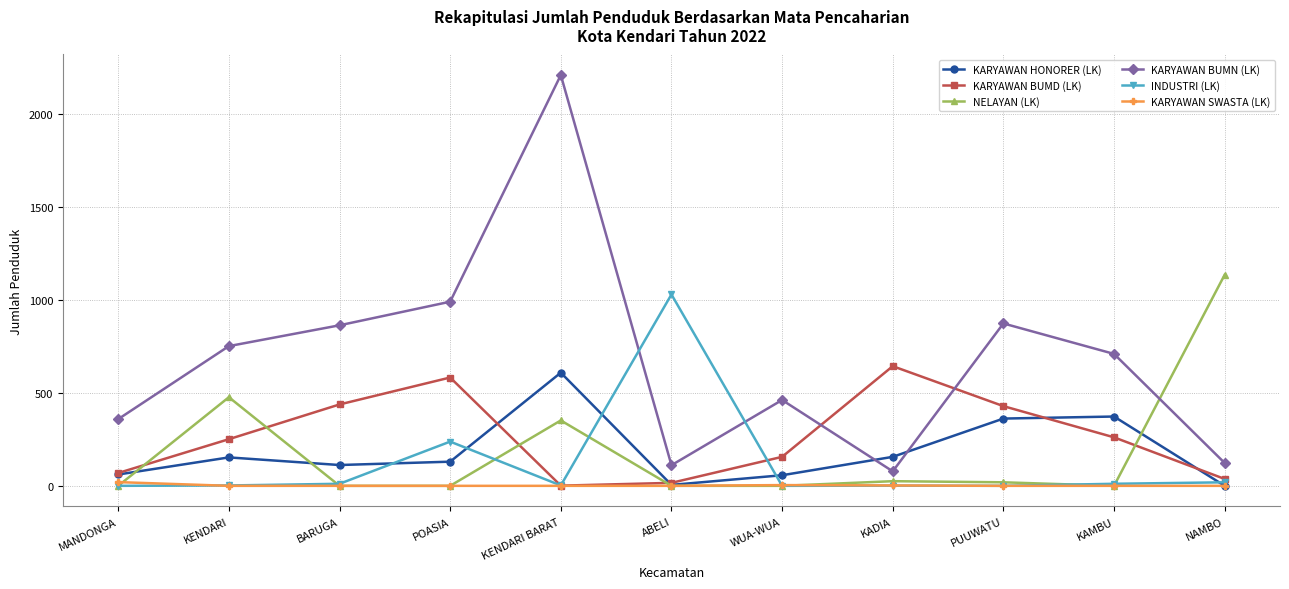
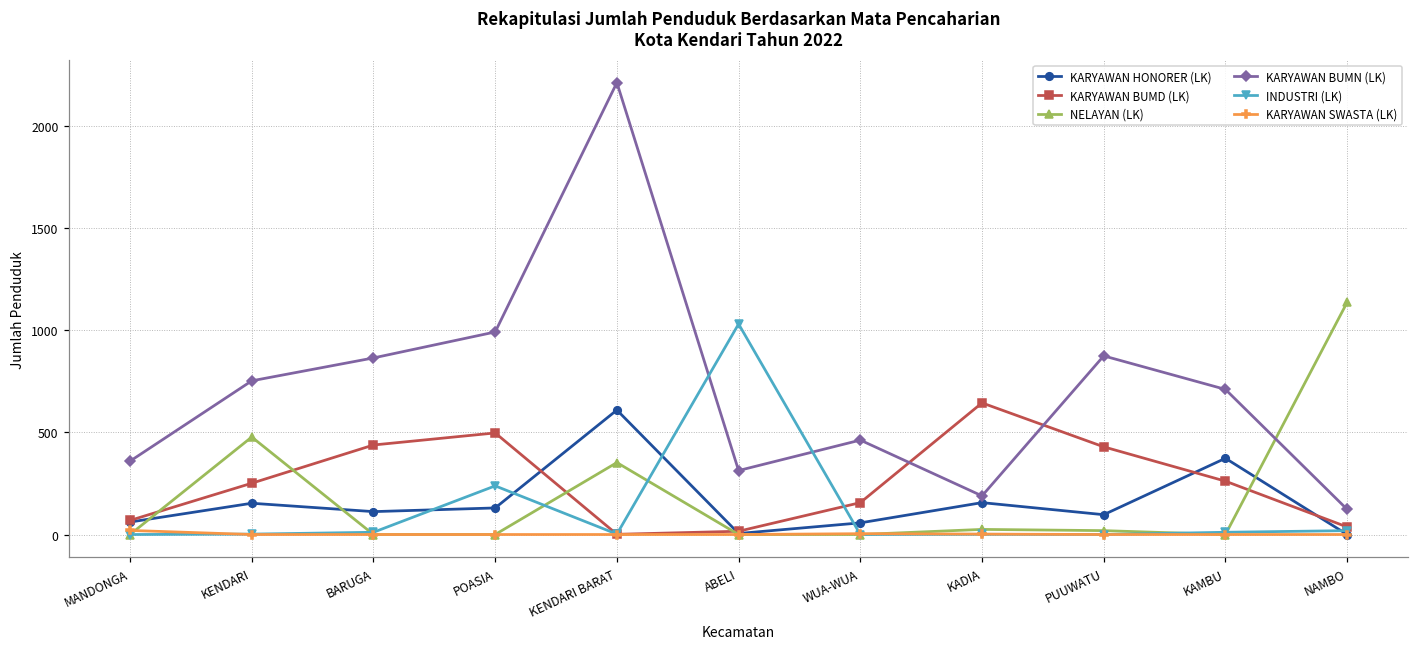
  {
    "KARYAWAN HONORER (LK)": {
      "KENDARI": 150,
      "BARUGA": 110,
      "POASIA": 130,
      "KENDARI BARAT": 610,
      "WUA-WUA": 60,
      "KADIA": 160,
-     "PUUWATU": 360,
+     "PUUWATU": 100,
      "KAMBU": 370
    },
    "KARYAWAN BUMD (LK)": {
      "KENDARI": 250,
      "BARUGA": 440,
-     "POASIA": 580,
+     "POASIA": 500,
      "WUA-WUA": 160,
      "KADIA": 640,
      "PUUWATU": 430,
      "KAMBU": 260,
      "NAMBO": 40
    },
    "NELAYAN (LK)": {
      "KENDARI": 480,
      "KENDARI BARAT": 350,
      "KADIA": 30,
      "PUUWATU": 20,
      "NAMBO": 1140
    },
    "KARYAWAN BUMN (LK)": {
      "MANDONGA": 360,
      "KENDARI": 750,
      "BARUGA": 860,
      "POASIA": 990,
      "KENDARI BARAT": 2210,
-     "ABELI": 110,
+     "ABELI": 310,
      "WUA-WUA": 460,
-     "KADIA": 80,
+     "KADIA": 190,
      "PUUWATU": 870,
      "KAMBU": 710,
      "NAMBO": 120
    },
    "INDUSTRI (LK)": {
      "POASIA": 240,
      "ABELI": 1030,
      "NAMBO": 20
    },
    "KARYAWAN SWASTA (LK)": {
      "MANDONGA": 20
    }
  }
